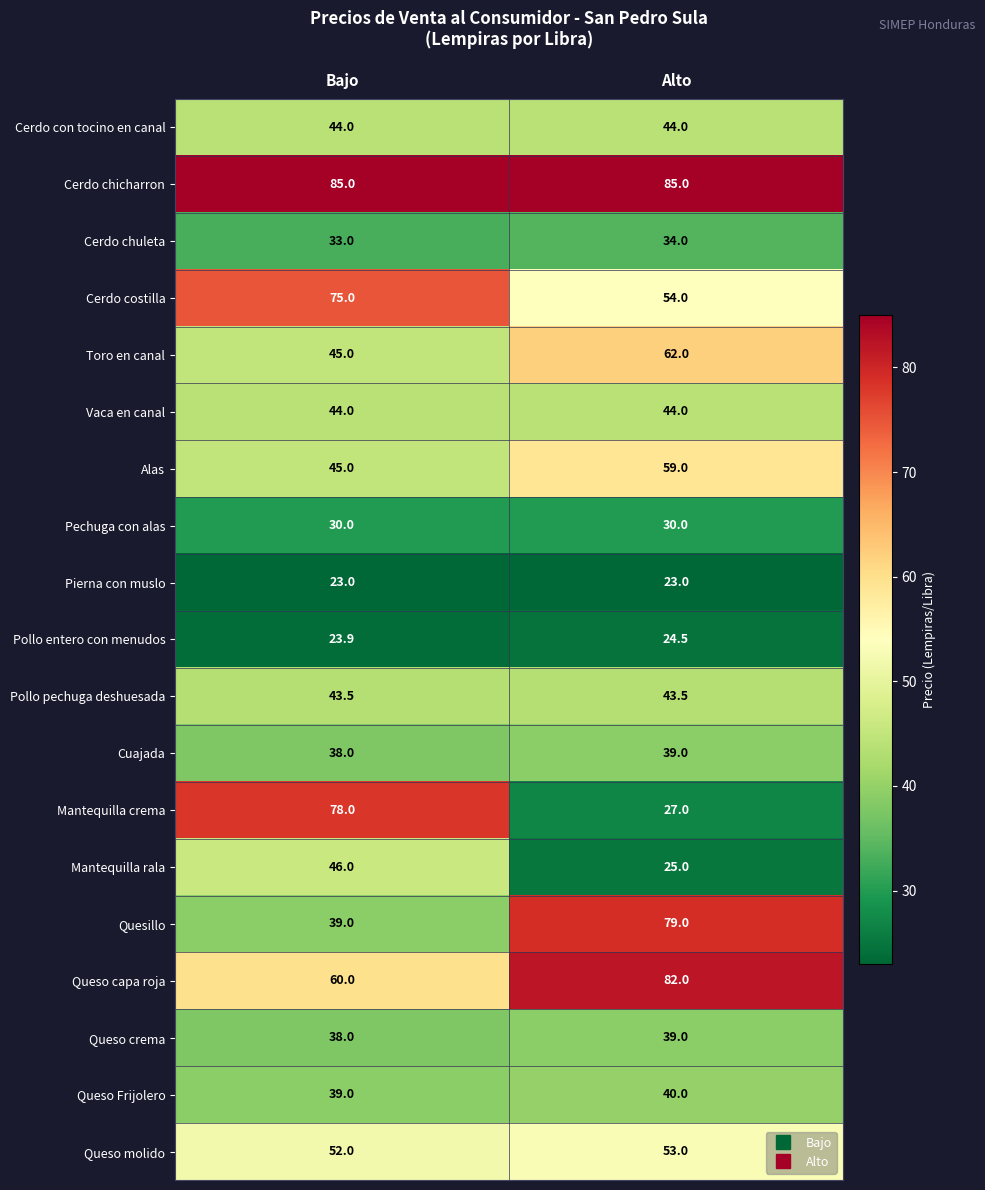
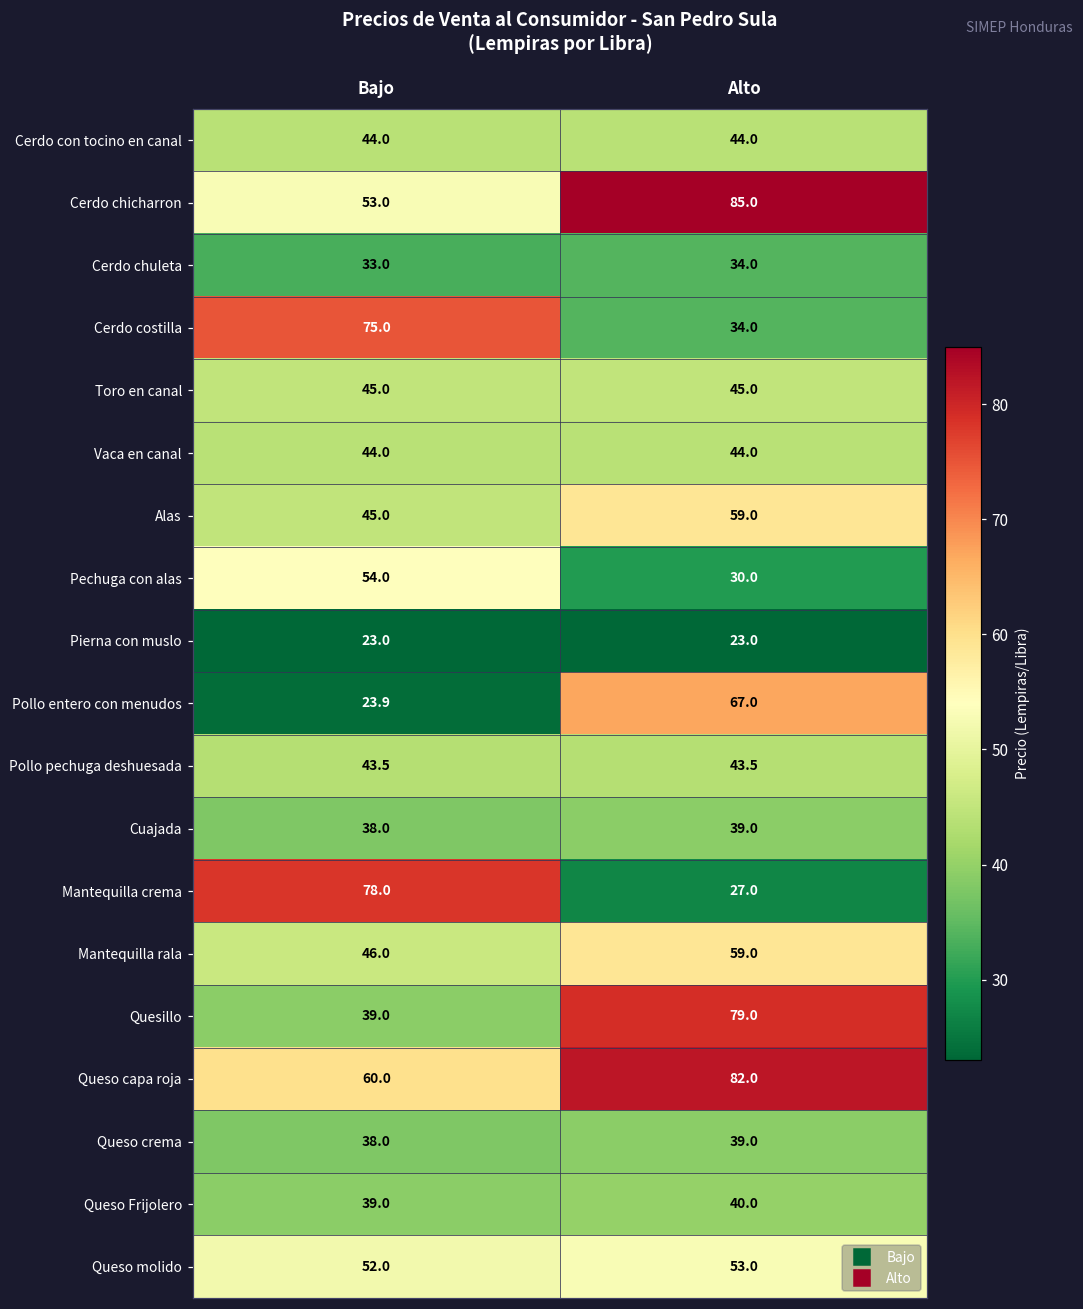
  {
    "Cerdo con tocino en canal": {
      "Bajo": 44.0,
      "Alto": 44.0
    },
    "Cerdo chicharron": {
-     "Bajo": 85.0,
+     "Bajo": 53.0,
      "Alto": 85.0
    },
    "Cerdo chuleta": {
      "Bajo": 33.0,
      "Alto": 34.0
    },
    "Cerdo costilla": {
      "Bajo": 75.0,
-     "Alto": 54.0
+     "Alto": 34.0
    },
    "Toro en canal": {
      "Bajo": 45.0,
-     "Alto": 62.0
+     "Alto": 45.0
    },
    "Vaca en canal": {
      "Bajo": 44.0,
      "Alto": 44.0
    },
    "Alas": {
      "Bajo": 45.0,
      "Alto": 59.0
    },
    "Pechuga con alas": {
-     "Bajo": 30.0,
+     "Bajo": 54.0,
      "Alto": 30.0
    },
    "Pierna con muslo": {
      "Bajo": 23.0,
      "Alto": 23.0
    },
    "Pollo entero con menudos": {
      "Bajo": 23.9,
-     "Alto": 24.5
+     "Alto": 67.0
    },
    "Pollo pechuga deshuesada": {
      "Bajo": 43.5,
      "Alto": 43.5
    },
    "Cuajada": {
      "Bajo": 38.0,
      "Alto": 39.0
    },
    "Mantequilla crema": {
      "Bajo": 78.0,
      "Alto": 27.0
    },
    "Mantequilla rala": {
      "Bajo": 46.0,
-     "Alto": 25.0
+     "Alto": 59.0
    },
    "Quesillo": {
      "Bajo": 39.0,
      "Alto": 79.0
    },
    "Queso capa roja": {
      "Bajo": 60.0,
      "Alto": 82.0
    },
    "Queso crema": {
      "Bajo": 38.0,
      "Alto": 39.0
    },
    "Queso Frijolero": {
      "Bajo": 39.0,
      "Alto": 40.0
    },
    "Queso molido": {
      "Bajo": 52.0,
      "Alto": 53.0
    }
  }
